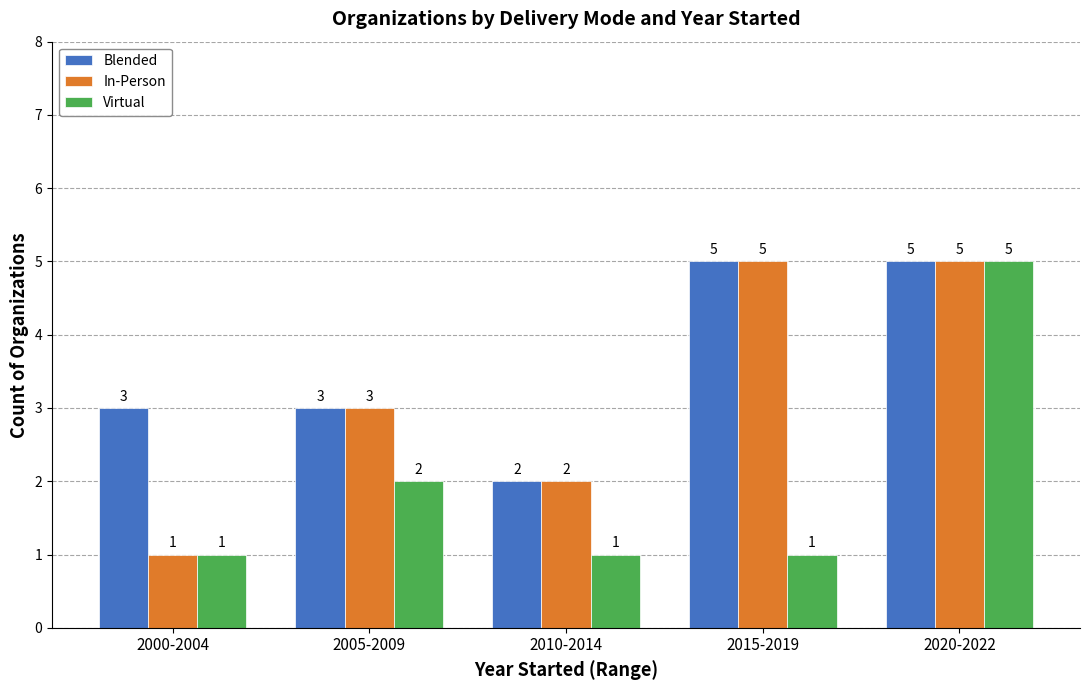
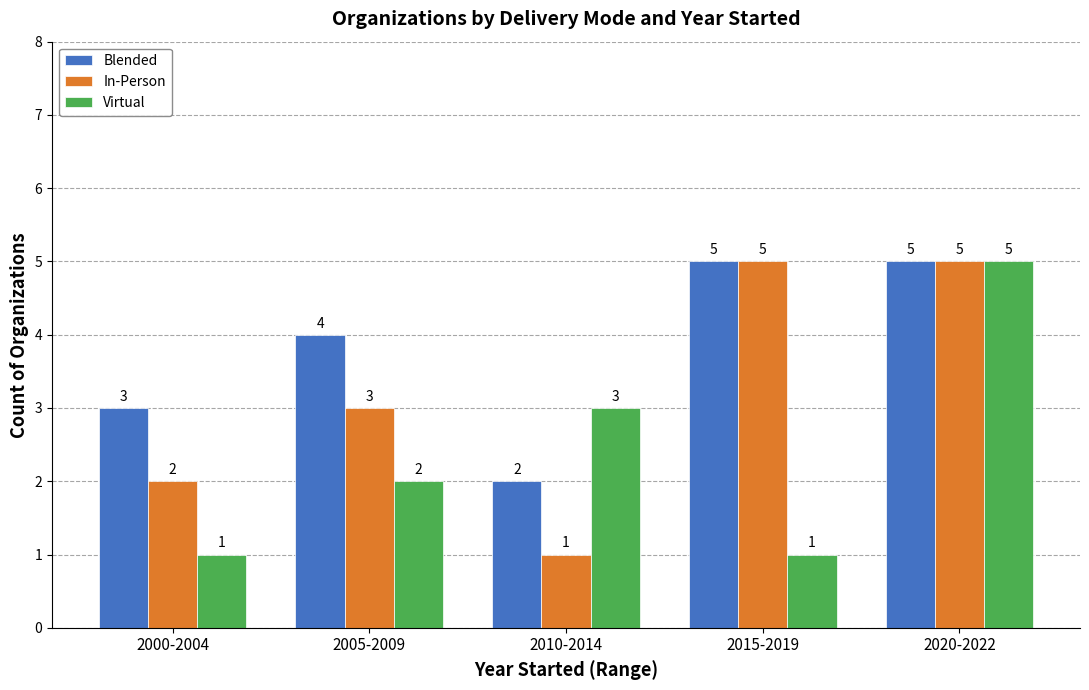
  {
    "Blended": {
      "2000-2004": 3,
-     "2005-2009": 3,
+     "2005-2009": 4,
      "2010-2014": 2,
      "2015-2019": 5,
      "2020-2022": 5
    },
    "In-Person": {
-     "2000-2004": 1,
+     "2000-2004": 2,
      "2005-2009": 3,
-     "2010-2014": 2,
+     "2010-2014": 1,
      "2015-2019": 5,
      "2020-2022": 5
    },
    "Virtual": {
      "2000-2004": 1,
      "2005-2009": 2,
-     "2010-2014": 1,
+     "2010-2014": 3,
      "2015-2019": 1,
      "2020-2022": 5
    }
  }
